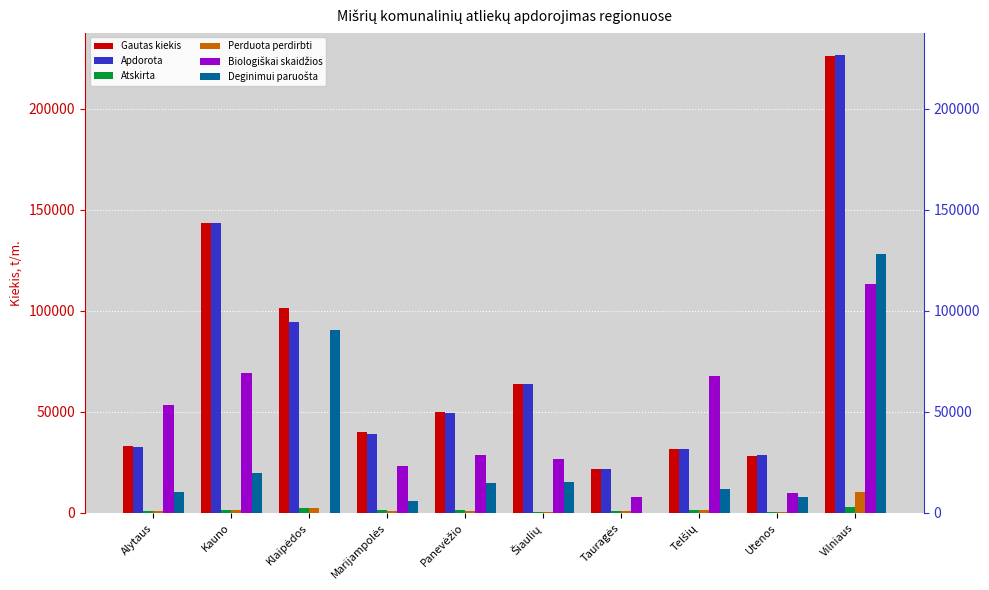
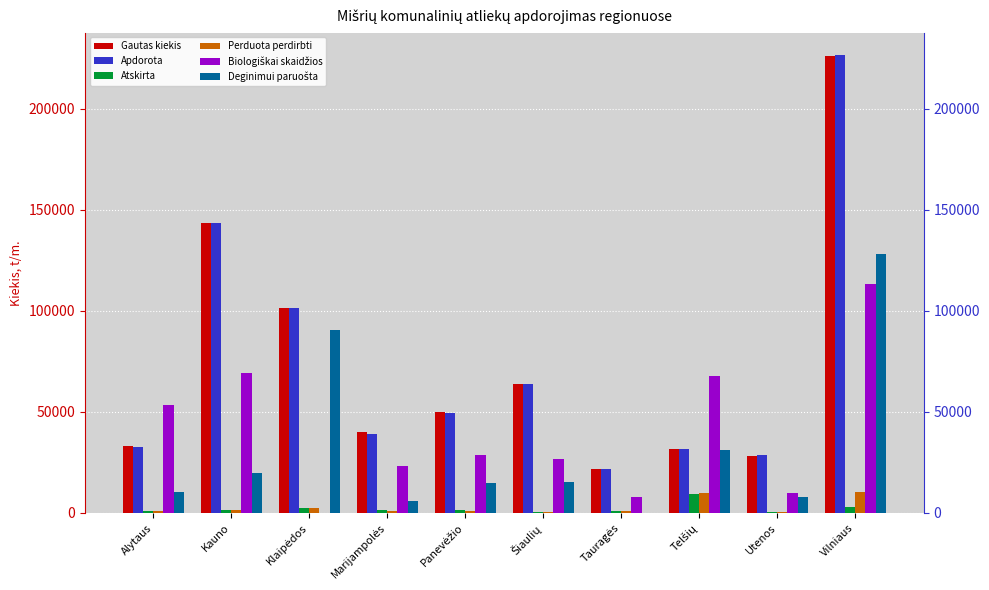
  {
    "Gautas kiekis": {
      "Alytaus": 33000,
      "Kauno": 144000,
      "Klaipėdos": 102000,
      "Marijampolės": 40000,
      "Panevėžio": 50000,
      "Šiaulių": 64000,
      "Tauragės": 22000,
      "Telšių": 32000,
      "Utenos": 28000,
      "Vilniaus": 226000
    },
    "Apdorota": {
      "Alytaus": 33000,
      "Kauno": 144000,
-     "Klaipėdos": 94000,
+     "Klaipėdos": 102000,
      "Marijampolės": 39000,
      "Panevėžio": 49000,
      "Šiaulių": 64000,
      "Tauragės": 22000,
      "Telšių": 32000,
      "Utenos": 28000,
      "Vilniaus": 226000
    },
    "Atskirta": {
      "Kauno": 1000,
      "Klaipėdos": 3000,
      "Marijampolės": 2000,
      "Panevėžio": 1000,
-     "Telšių": 2000,
+     "Telšių": 10000,
      "Vilniaus": 3000
    },
    "Perduota perdirbti": {
      "Kauno": 1000,
      "Klaipėdos": 3000,
-     "Telšių": 2000,
+     "Telšių": 10000,
      "Vilniaus": 10000
    },
    "Biologiškai skaidžios": {
      "Alytaus": 53000,
      "Kauno": 69000,
      "Klaipėdos": 0,
      "Marijampolės": 23000,
      "Panevėžio": 29000,
      "Šiaulių": 27000,
      "Tauragės": 8000,
      "Telšių": 68000,
      "Utenos": 10000,
      "Vilniaus": 113000
    },
    "Deginimui paruošta": {
      "Alytaus": 10000,
      "Kauno": 20000,
      "Klaipėdos": 91000,
      "Marijampolės": 6000,
      "Panevėžio": 15000,
      "Šiaulių": 15000,
      "Tauragės": 0,
-     "Telšių": 12000,
+     "Telšių": 31000,
      "Utenos": 8000,
      "Vilniaus": 128000
    }
  }
